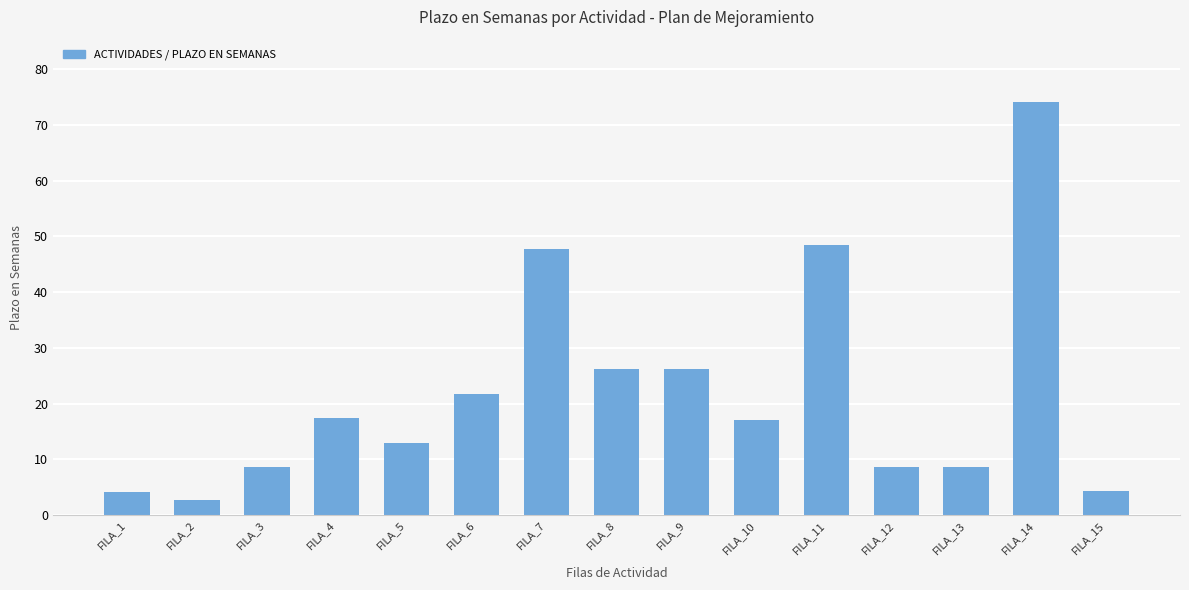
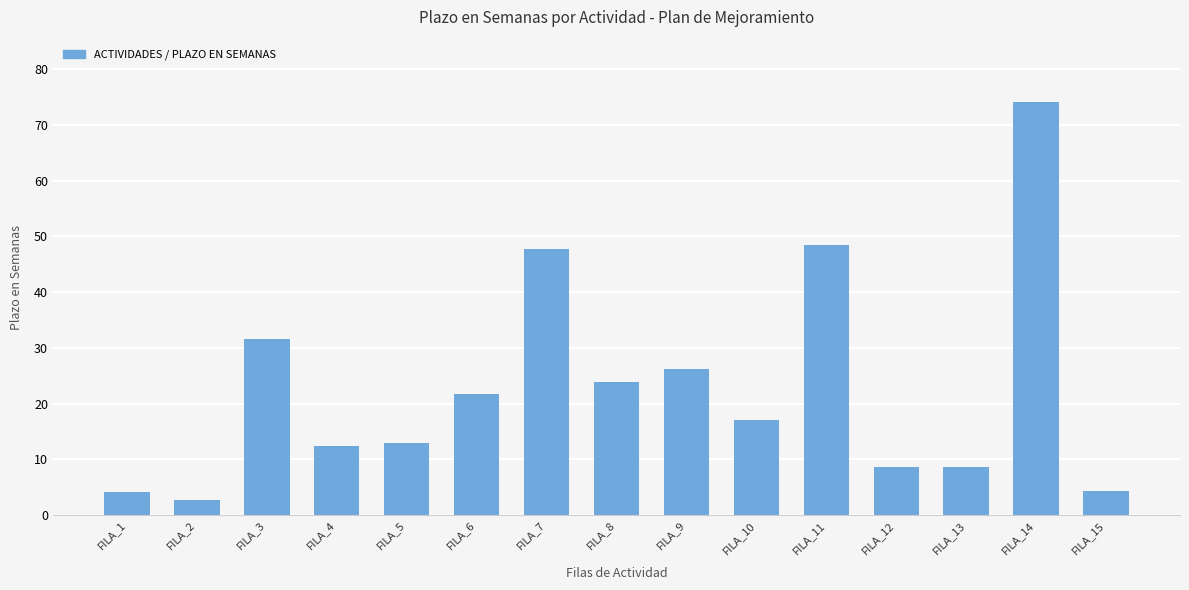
  {
    "FILA_1": 4,
    "FILA_2": 3,
-   "FILA_3": 9,
-   "FILA_4": 17,
+   "FILA_3": 32,
+   "FILA_4": 12,
    "FILA_5": 13,
    "FILA_6": 22,
    "FILA_7": 48,
-   "FILA_8": 26,
+   "FILA_8": 24,
    "FILA_9": 26,
    "FILA_10": 17,
    "FILA_11": 49,
    "FILA_12": 9,
    "FILA_13": 9,
    "FILA_14": 74,
    "FILA_15": 4
  }
